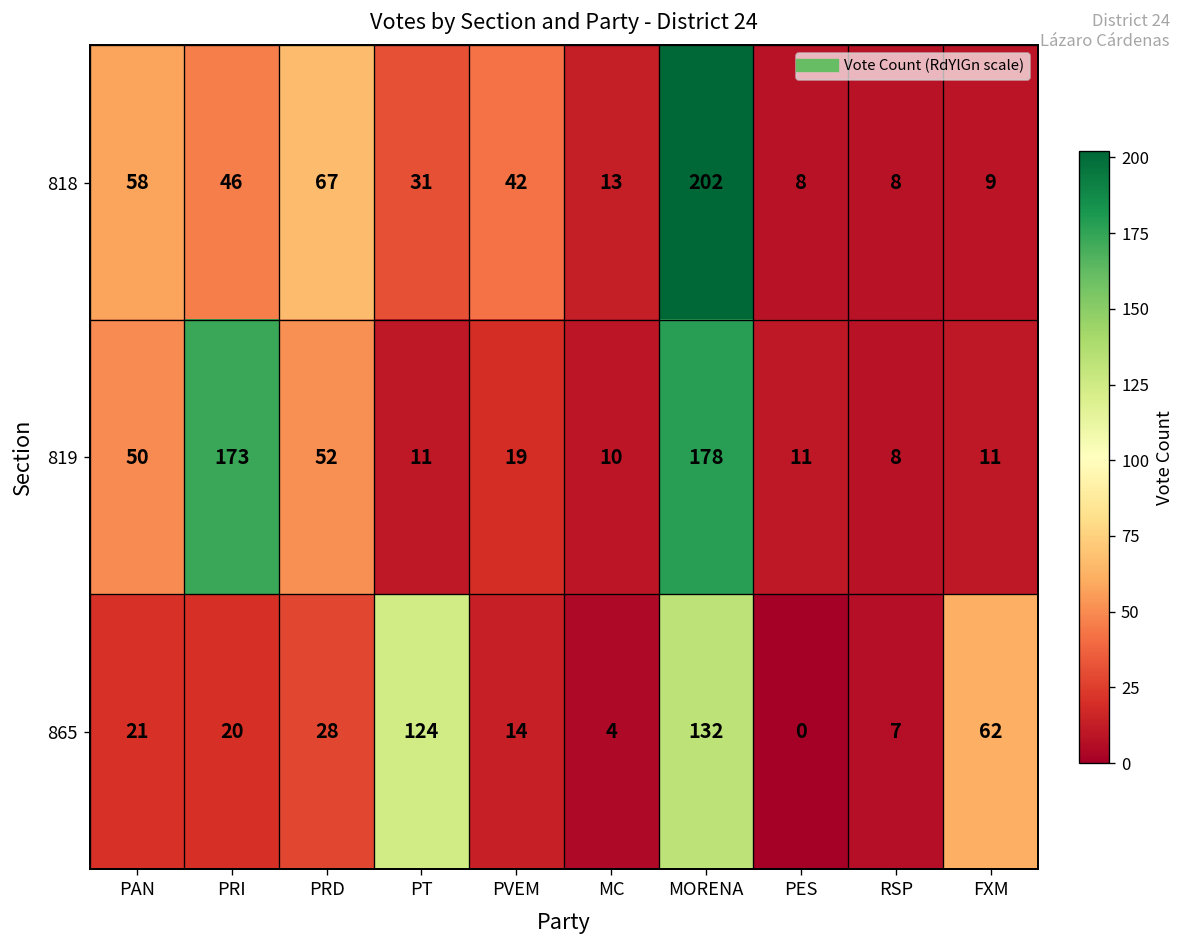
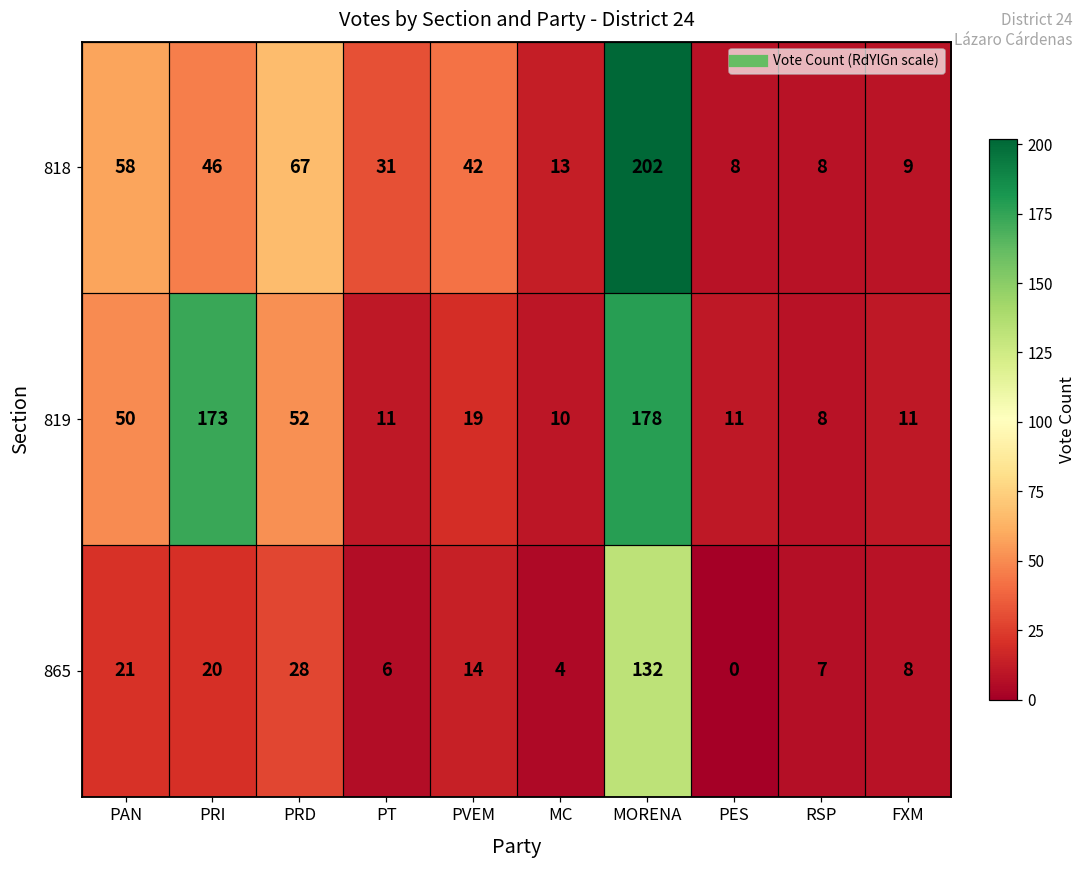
  {
    "818": {
      "PAN": 58,
      "PRI": 46,
      "PRD": 67,
      "PT": 31,
      "PVEM": 42,
      "MC": 13,
      "MORENA": 202,
      "PES": 8,
      "RSP": 8,
      "FXM": 9
    },
    "819": {
      "PAN": 50,
      "PRI": 173,
      "PRD": 52,
      "PT": 11,
      "PVEM": 19,
      "MC": 10,
      "MORENA": 178,
      "PES": 11,
      "RSP": 8,
      "FXM": 11
    },
    "865": {
      "PAN": 21,
      "PRI": 20,
      "PRD": 28,
-     "PT": 124,
+     "PT": 6,
      "PVEM": 14,
      "MC": 4,
      "MORENA": 132,
      "PES": 0,
      "RSP": 7,
-     "FXM": 62
+     "FXM": 8
    }
  }
